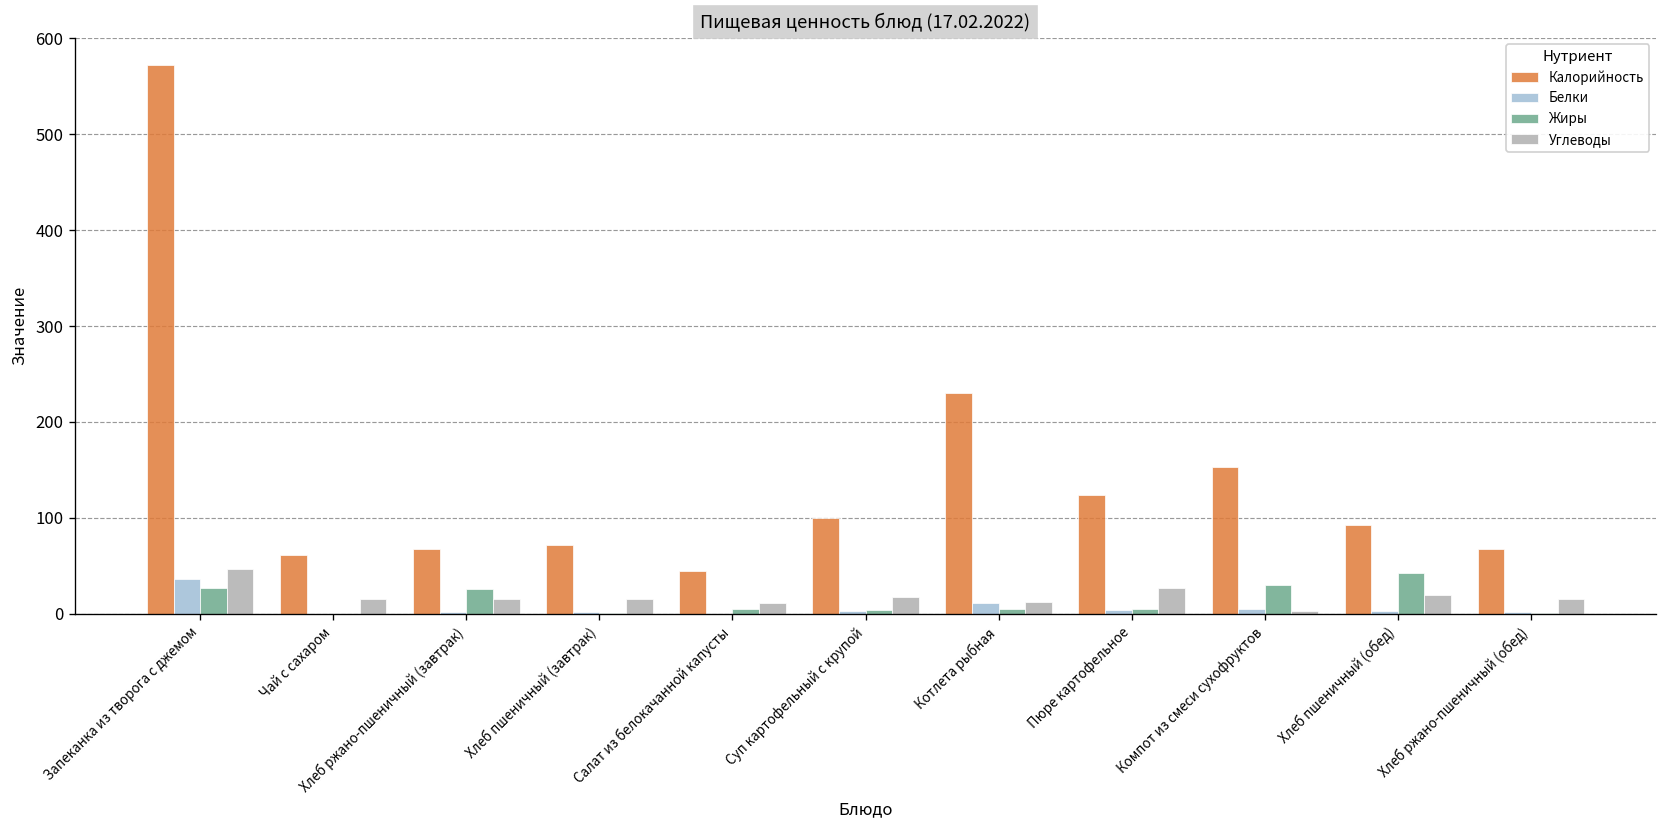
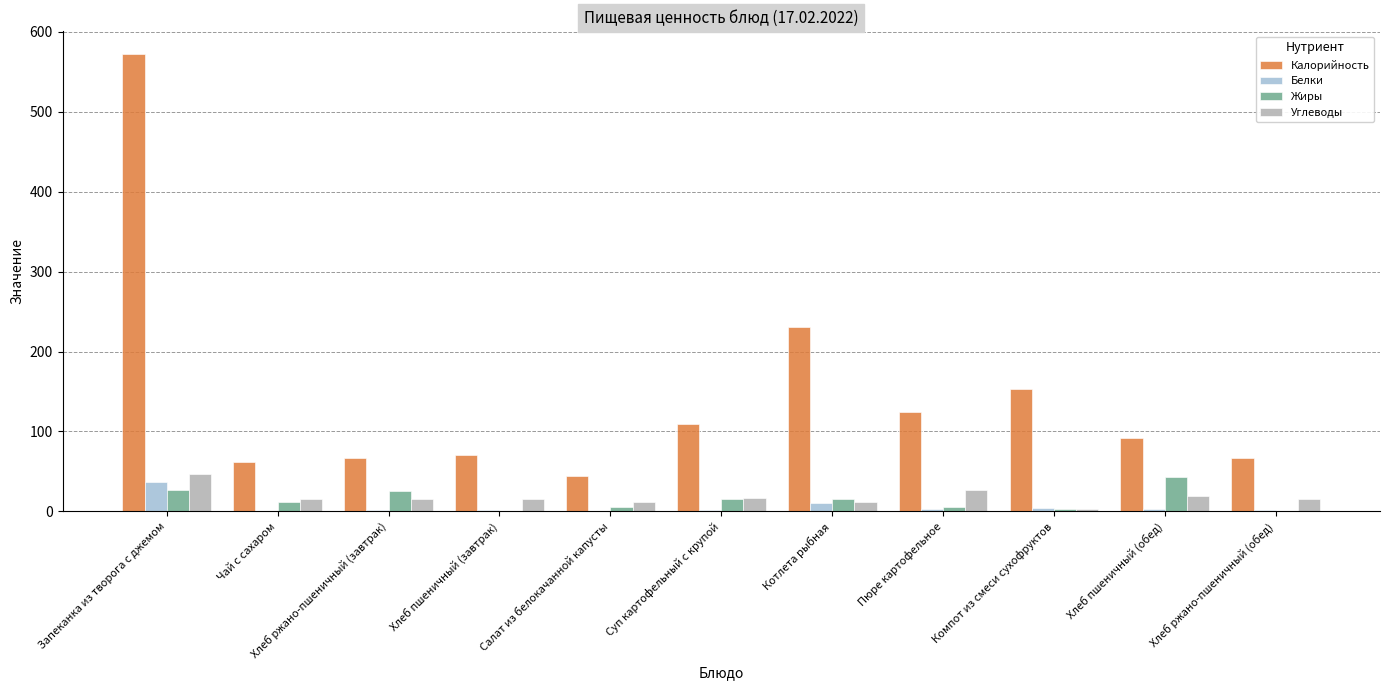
  {
    "Калорийность": {
      "Запеканка из творога с джемом": 570,
      "Чай с сахаром": 60,
      "Хлеб ржано-пшеничный (завтрак)": 70,
      "Хлеб пшеничный (завтрак)": 70,
      "Салат из белокачанной капусты": 40,
-     "Суп картофельный с крупой": 100,
+     "Суп картофельный с крупой": 110,
      "Котлета рыбная": 230,
      "Пюре картофельное": 120,
      "Компот из смеси сухофруктов": 150,
      "Хлеб пшеничный (обед)": 90,
      "Хлеб ржано-пшеничный (обед)": 70
    },
    "Жиры": {
      "Запеканка из творога с джемом": 30,
-     "Чай с сахаром": 0,
+     "Чай с сахаром": 10,
      "Хлеб ржано-пшеничный (завтрак)": 30,
      "Салат из белокачанной капусты": 10,
-     "Суп картофельный с крупой": 0,
-     "Котлета рыбная": 10,
+     "Суп картофельный с крупой": 20,
+     "Котлета рыбная": 20,
      "Пюре картофельное": 10,
-     "Компот из смеси сухофруктов": 30,
+     "Компот из смеси сухофруктов": 0,
      "Хлеб пшеничный (обед)": 40
    }
  }
